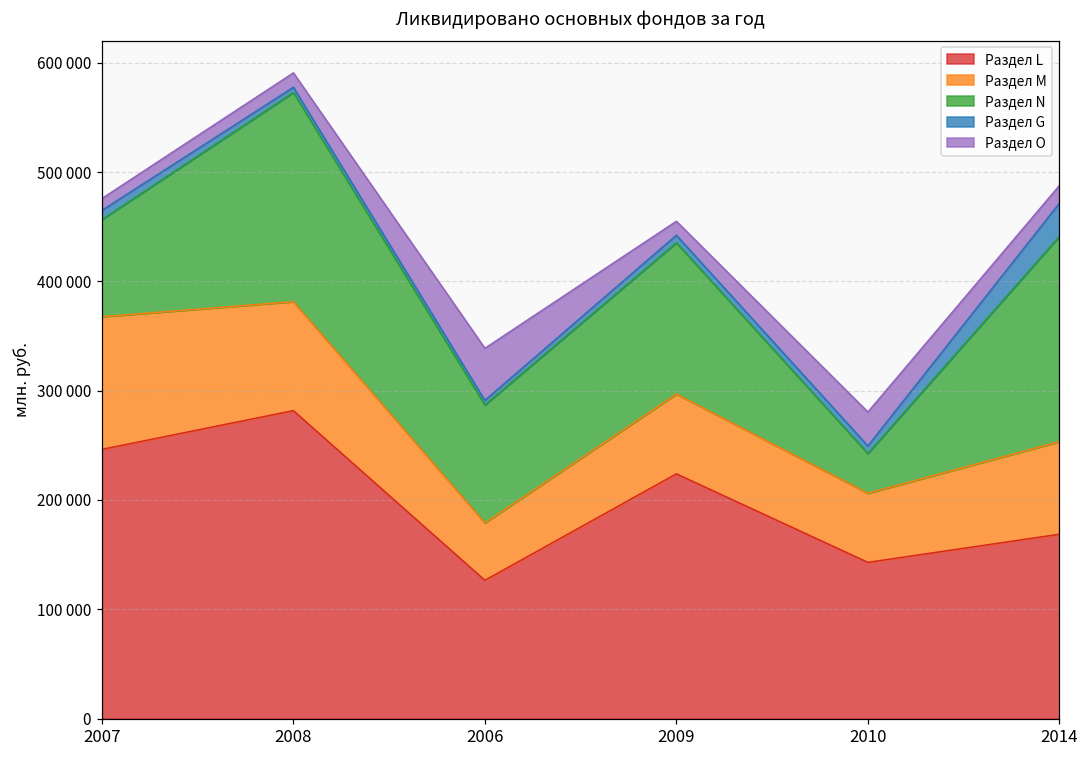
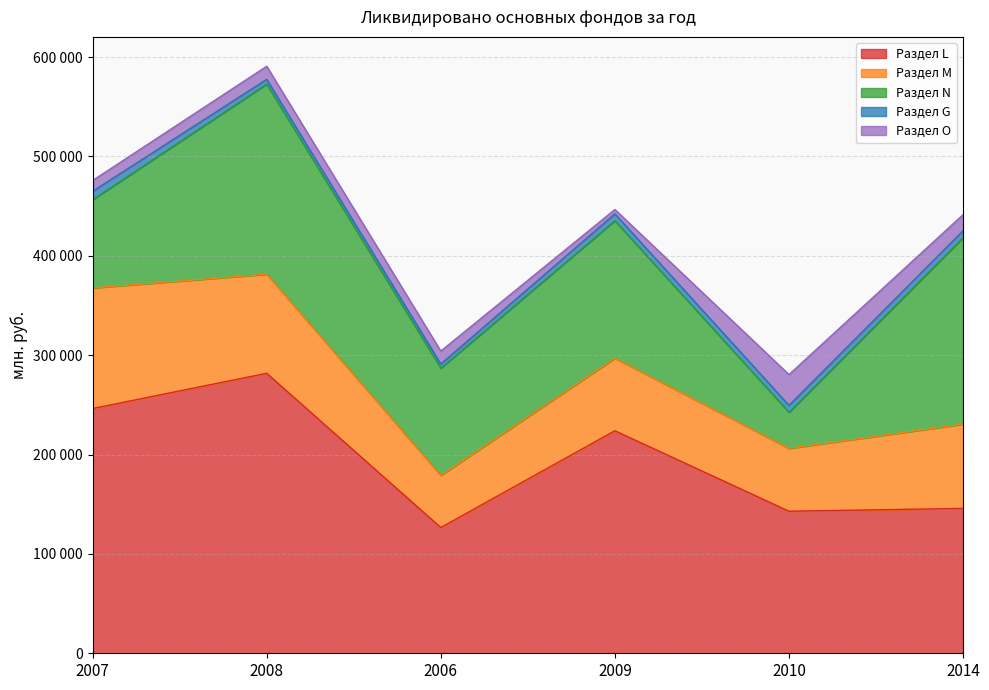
  {
    "Раздел L": {
      "2007": 250000,
      "2008": 280000,
      "2006": 130000,
      "2009": 220000,
      "2010": 140000,
-     "2014": 170000
+     "2014": 150000
    },
    "Раздел M": {
      "2007": 120000,
      "2008": 100000,
      "2006": 50000,
      "2009": 70000,
      "2010": 60000,
      "2014": 80000
    },
    "Раздел N": {
      "2007": 90000,
      "2008": 190000,
      "2006": 110000,
      "2009": 140000,
      "2010": 40000,
      "2014": 190000
    },
    "Раздел G": {
      "2007": 10000,
      "2008": 0,
      "2006": 0,
      "2009": 10000,
      "2010": 10000,
-     "2014": 30000
+     "2014": 10000
    },
    "Раздел O": {
      "2007": 10000,
      "2008": 10000,
-     "2006": 50000,
-     "2009": 10000,
+     "2006": 10000,
+     "2009": 0,
      "2010": 30000,
      "2014": 20000
    }
  }
